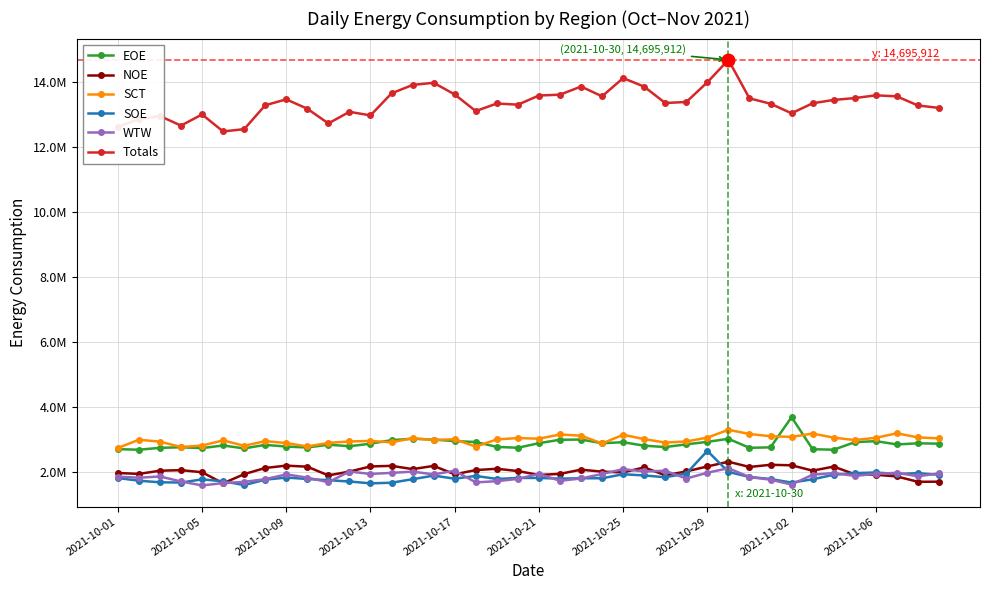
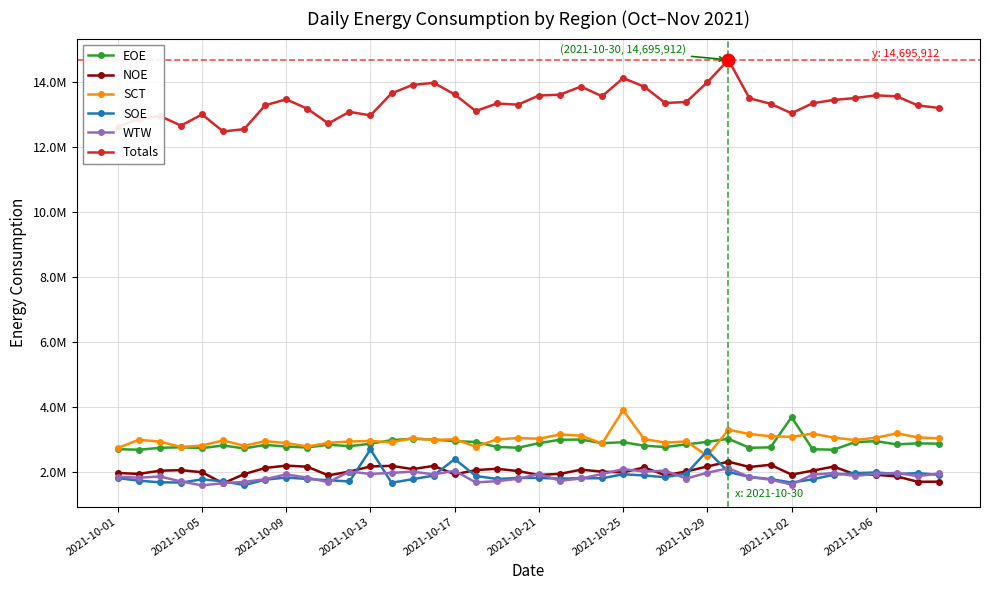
  {
    "EOE": {
      "2021-10-05": 2700000,
      "2021-10-09": 2800000,
      "2021-10-13": 2900000,
      "2021-10-21": 2900000,
      "2021-10-25": 2900000,
      "2021-10-29": 2900000,
      "2021-11-02": 3700000,
      "2021-11-06": 3000000
    },
    "NOE": {
      "2021-10-01": 2000000,
      "2021-10-05": 2000000,
      "2021-10-09": 2200000,
      "2021-10-13": 2200000,
      "2021-10-17": 1900000,
      "2021-10-29": 2200000,
-     "2021-11-02": 2200000
+     "2021-11-02": 1900000
    },
    "SCT": {
      "2021-10-05": 2800000,
      "2021-10-09": 2900000,
      "2021-10-13": 3000000,
      "2021-10-21": 3000000,
-     "2021-10-25": 3200000,
-     "2021-10-29": 3100000,
+     "2021-10-25": 3900000,
+     "2021-10-29": 2500000,
      "2021-11-02": 3100000,
      "2021-11-06": 3100000
    },
    "SOE": {
      "2021-10-05": 1800000,
      "2021-10-09": 1800000,
-     "2021-10-13": 1700000,
-     "2021-10-17": 1800000,
+     "2021-10-13": 2700000,
+     "2021-10-17": 2400000,
      "2021-10-21": 1800000,
      "2021-10-29": 2700000
    },
    "WTW": {
      "2021-10-05": 1600000,
      "2021-10-09": 1900000,
      "2021-10-13": 2000000,
      "2021-10-17": 2000000,
      "2021-10-25": 2100000,
      "2021-10-29": 2000000
    },
    "Totals": {
      "2021-10-05": 13000000,
      "2021-10-09": 13500000,
      "2021-10-13": 13000000,
      "2021-10-17": 13600000,
      "2021-10-21": 13600000,
      "2021-10-25": 14100000,
      "2021-10-29": 14000000,
      "2021-11-02": 13100000,
      "2021-11-06": 13600000
    }
  }
